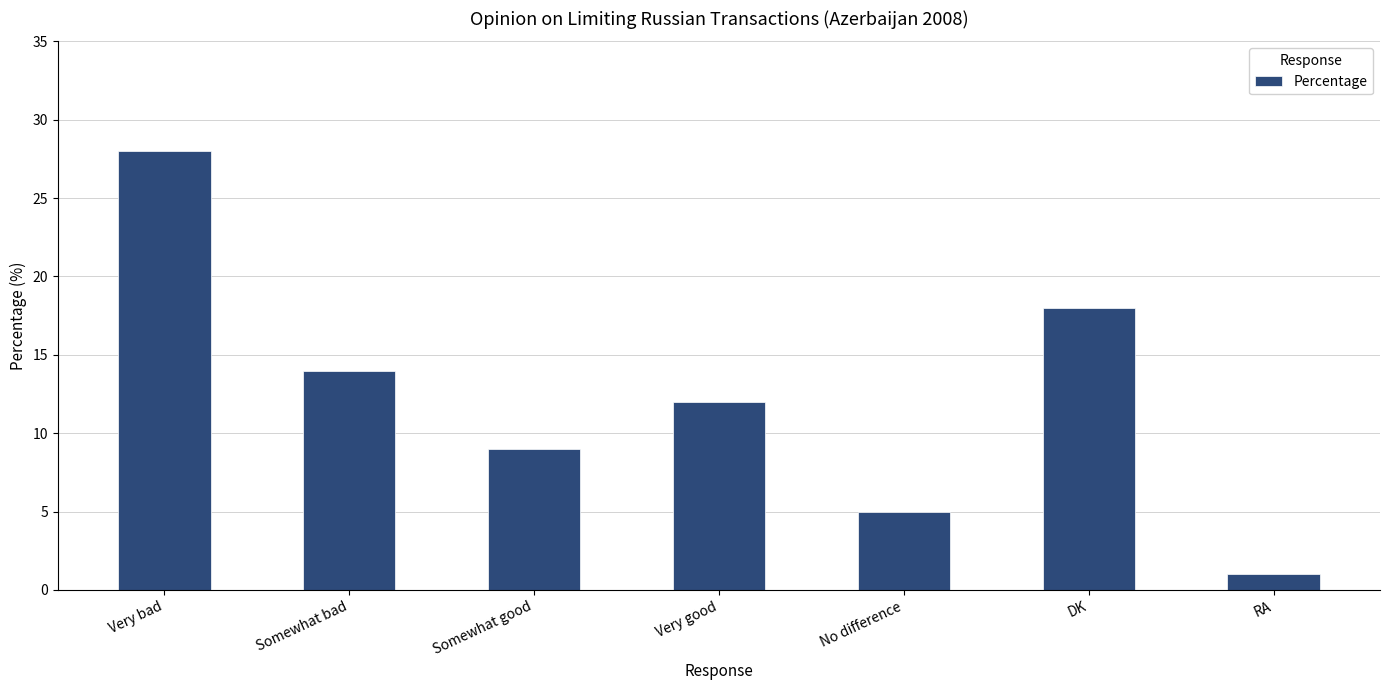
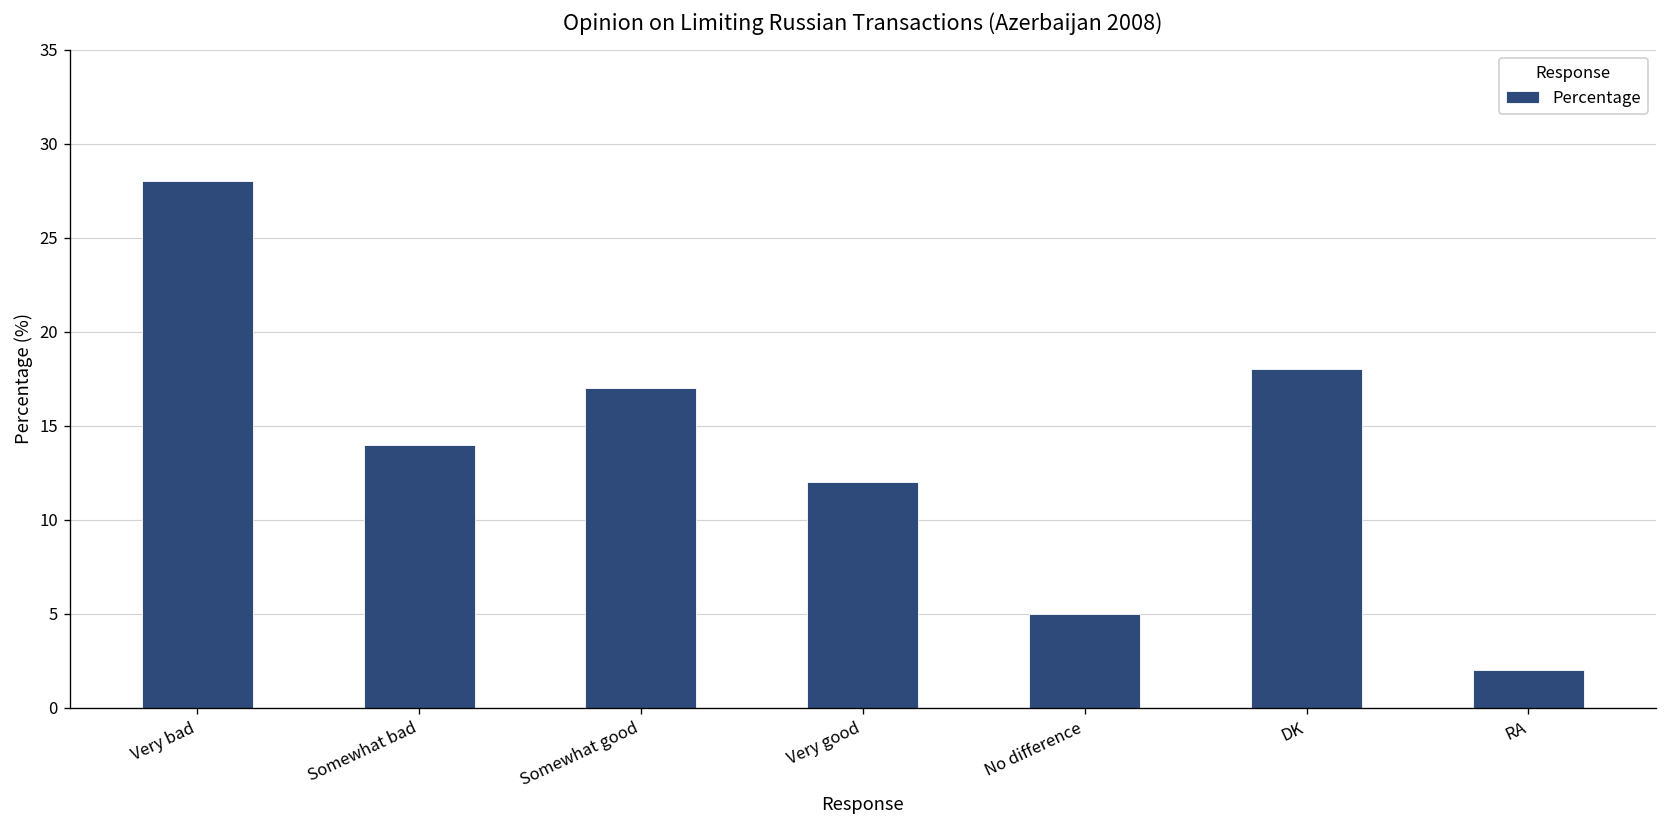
  {
    "Very bad": 28,
    "Somewhat bad": 14,
-   "Somewhat good": 9,
+   "Somewhat good": 17,
    "Very good": 12,
    "No difference": 5,
    "DK": 18,
-   "RA": 1
+   "RA": 2
  }
